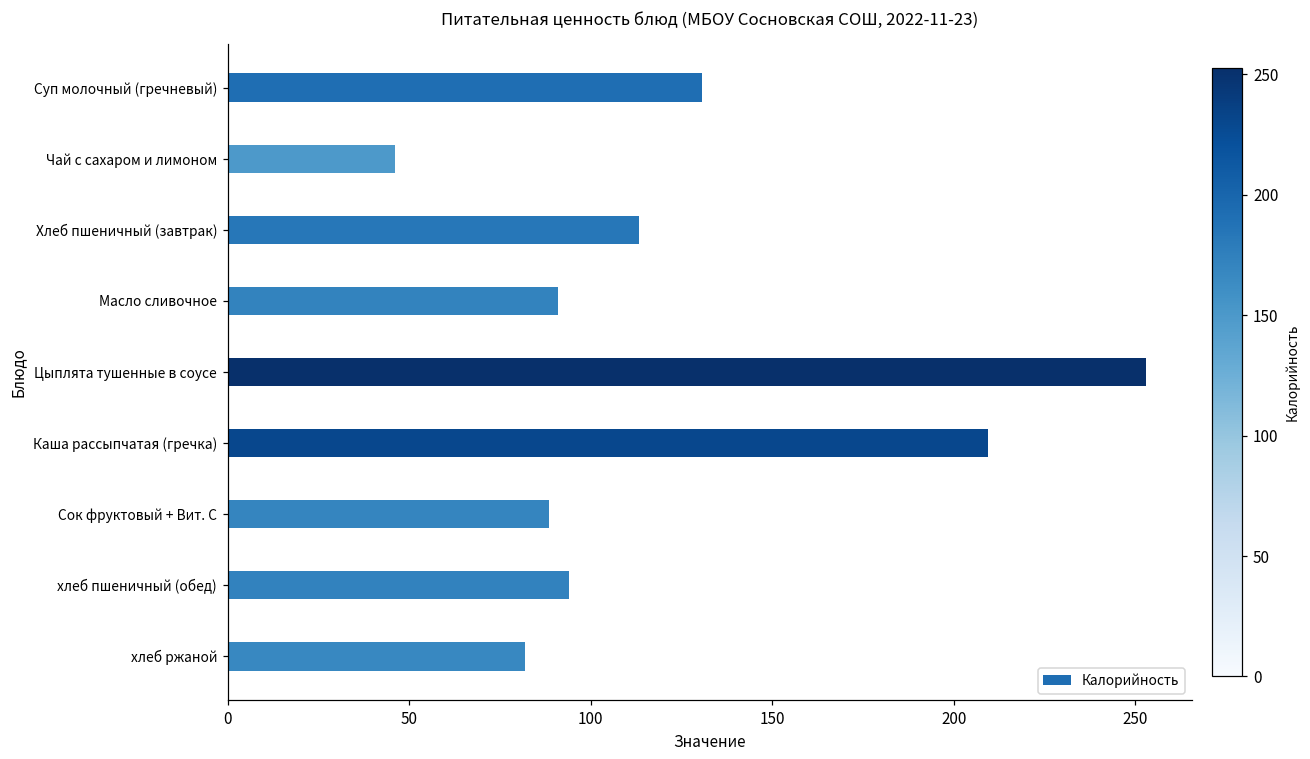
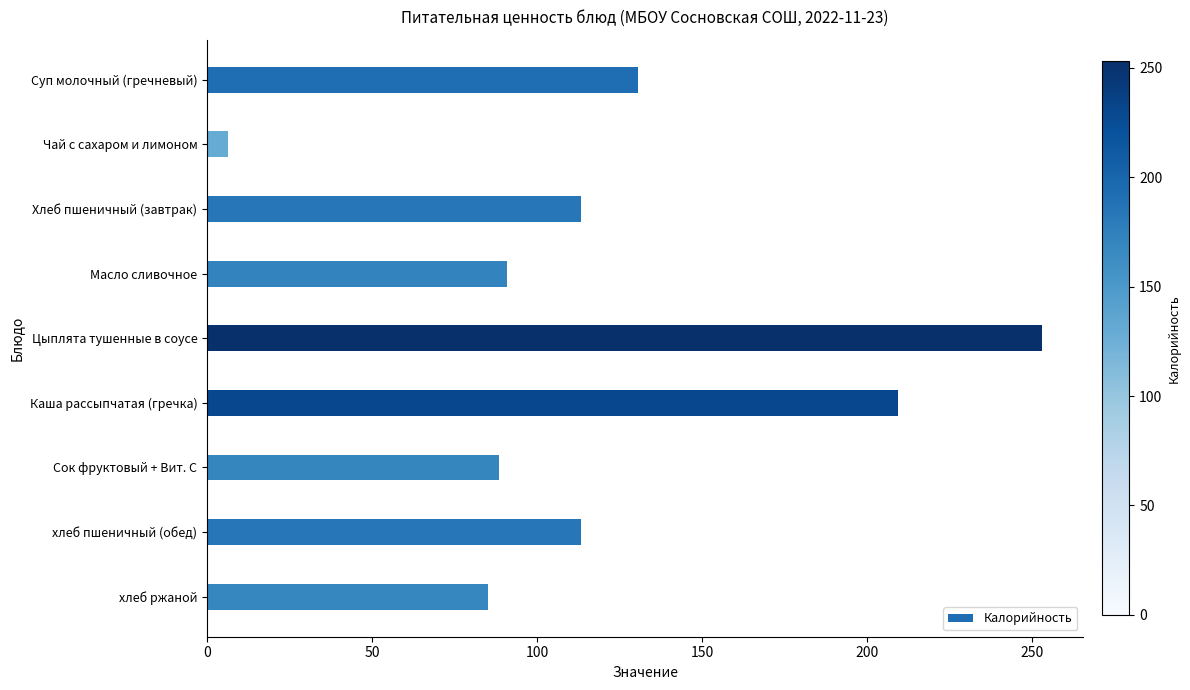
  {
    "Суп молочный (гречневый)": 131,
-   "Чай с сахаром и лимоном": 46,
+   "Чай с сахаром и лимоном": 6,
    "Хлеб пшеничный (завтрак)": 113,
    "Масло сливочное": 91,
    "Цыплята тушенные в соусе": 253,
    "Каша рассыпчатая (гречка)": 209,
    "Сок фруктовый + Вит. С": 88,
-   "хлеб пшеничный (обед)": 94,
-   "хлеб ржаной": 82
+   "хлеб пшеничный (обед)": 113,
+   "хлеб ржаной": 85
  }
